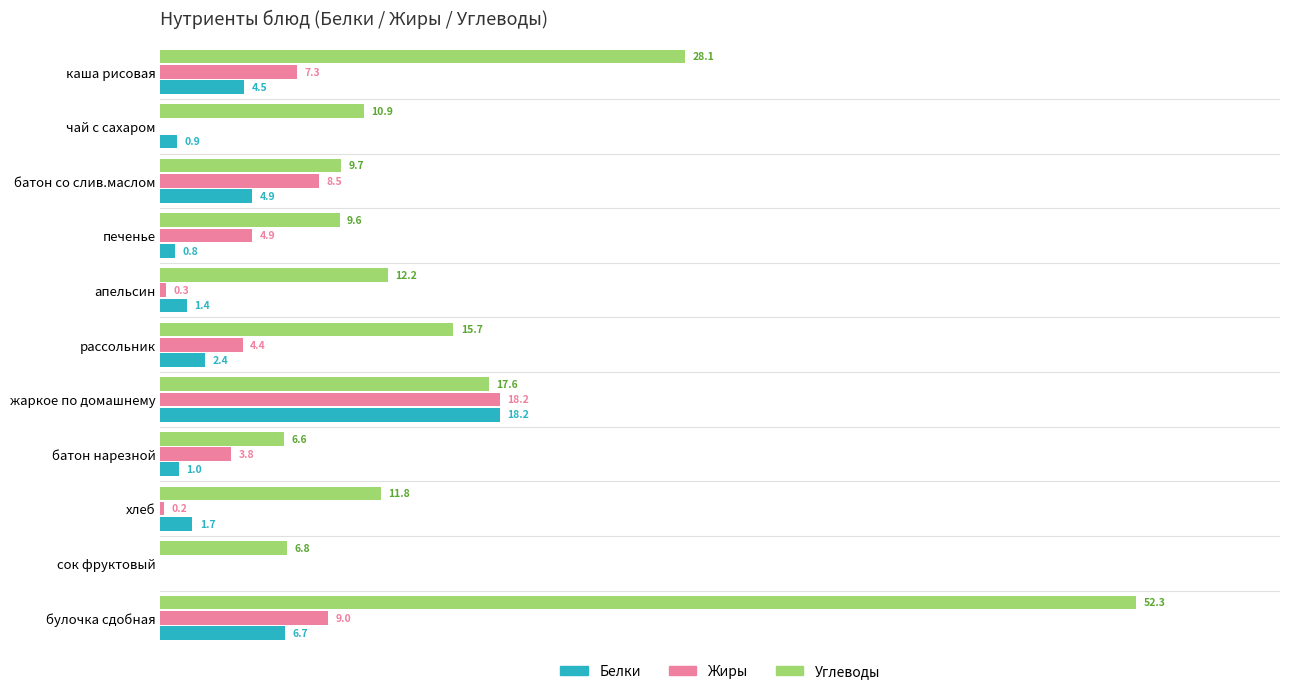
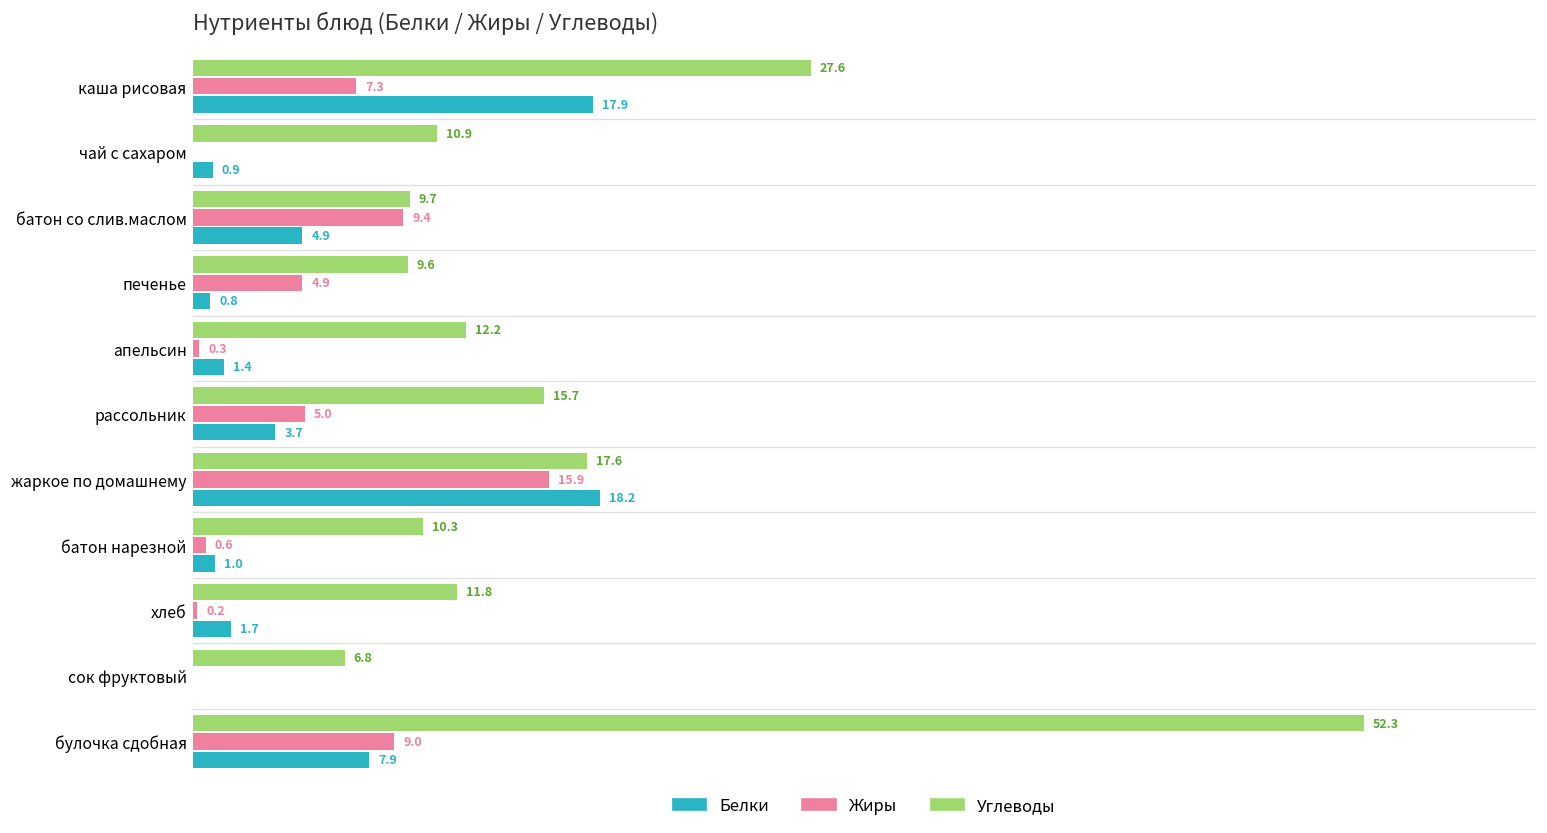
  {
    "Белки": {
-     "каша рисовая": 4.5,
+     "каша рисовая": 17.9,
      "чай с сахаром": 0.9,
      "батон со слив.маслом": 4.9,
      "печенье": 0.8,
      "апельсин": 1.4,
-     "рассольник": 2.4,
+     "рассольник": 3.7,
      "жаркое по домашнему": 18.2,
      "батон нарезной": 1.0,
      "хлеб": 1.7,
-     "булочка сдобная": 6.7
+     "булочка сдобная": 7.9
    },
    "Жиры": {
      "каша рисовая": 7.3,
-     "батон со слив.маслом": 8.5,
+     "батон со слив.маслом": 9.4,
      "печенье": 4.9,
      "апельсин": 0.3,
-     "рассольник": 4.4,
-     "жаркое по домашнему": 18.2,
-     "батон нарезной": 3.8,
+     "рассольник": 5.0,
+     "жаркое по домашнему": 15.9,
+     "батон нарезной": 0.6,
      "хлеб": 0.2,
      "булочка сдобная": 9.0
    },
    "Углеводы": {
-     "каша рисовая": 28.1,
+     "каша рисовая": 27.6,
      "чай с сахаром": 10.9,
      "батон со слив.маслом": 9.7,
      "печенье": 9.6,
      "апельсин": 12.2,
      "рассольник": 15.7,
      "жаркое по домашнему": 17.6,
-     "батон нарезной": 6.6,
+     "батон нарезной": 10.3,
      "хлеб": 11.8,
      "сок фруктовый": 6.8,
      "булочка сдобная": 52.3
    }
  }
